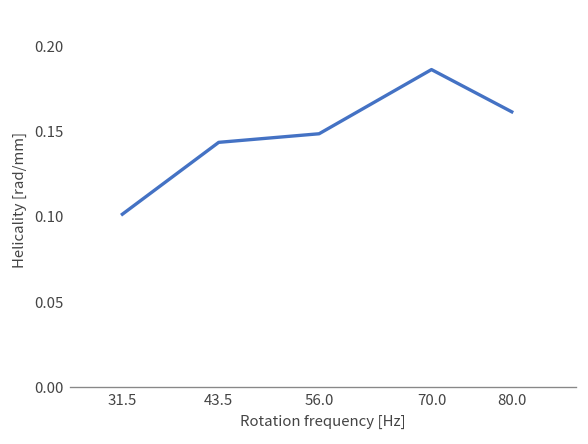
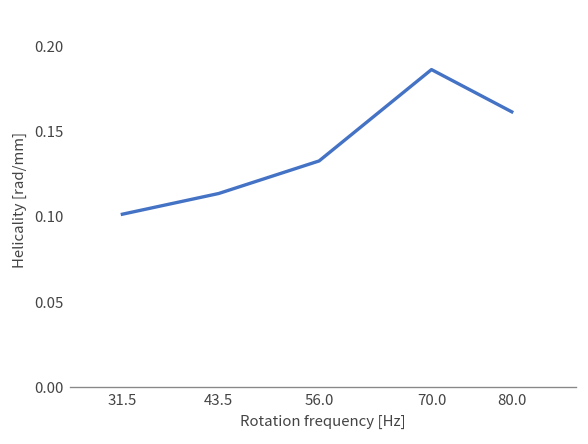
  {
    "31.5": 0.102,
-   "43.5": 0.144,
-   "56.0": 0.149,
+   "43.5": 0.114,
+   "56.0": 0.133,
    "70.0": 0.186,
    "80.0": 0.162
  }
